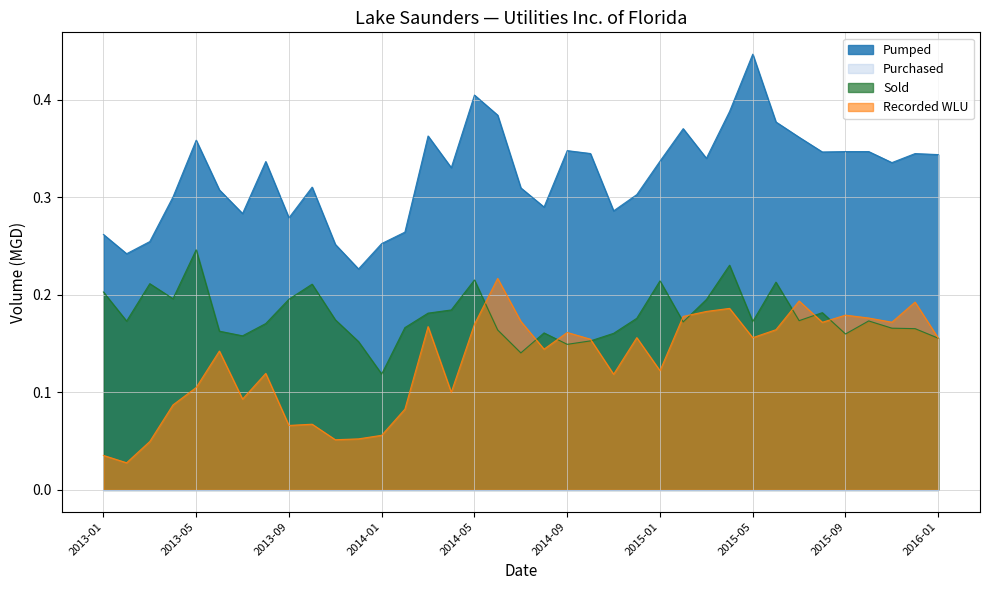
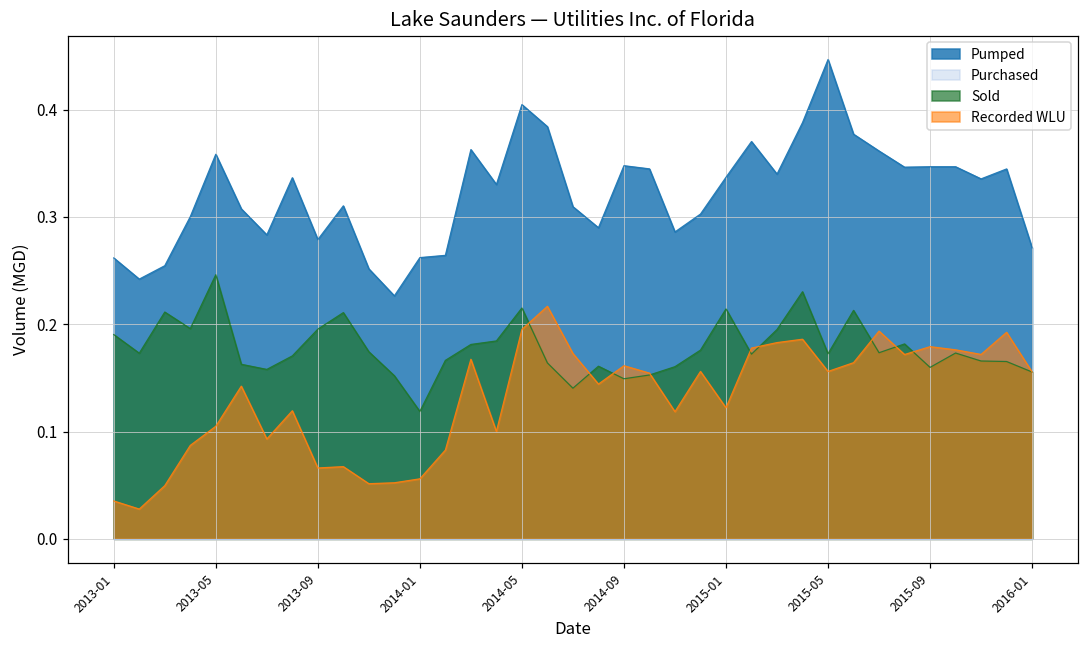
  {
    "Pumped": {
      "2013-01": 0.26,
      "2013-05": 0.36,
      "2013-09": 0.28,
-     "2014-01": 0.25,
+     "2014-01": 0.26,
      "2014-05": 0.40,
      "2014-09": 0.35,
      "2015-01": 0.34,
      "2015-05": 0.45,
      "2015-09": 0.35,
-     "2016-01": 0.34
+     "2016-01": 0.27
    },
    "Purchased": {
      "2013-01": 0.00,
      "2013-05": 0.00,
      "2013-09": 0.00,
      "2014-01": 0.00,
      "2014-05": 0.00,
      "2014-09": 0.00,
      "2015-01": 0.00,
      "2015-05": 0.00,
      "2015-09": 0.00,
      "2016-01": 0.00
    },
    "Sold": {
-     "2013-01": 0.20,
+     "2013-01": 0.19,
      "2013-05": 0.25,
      "2013-09": 0.20,
      "2014-01": 0.12,
      "2014-05": 0.22,
      "2014-09": 0.15,
      "2015-01": 0.21,
      "2015-05": 0.17,
      "2015-09": 0.16
    },
    "Recorded WLU": {
      "2013-01": 0.04,
      "2013-05": 0.10,
      "2013-09": 0.07,
      "2014-01": 0.06,
-     "2014-05": 0.17,
+     "2014-05": 0.20,
      "2014-09": 0.16,
      "2015-01": 0.12,
      "2015-05": 0.16,
      "2015-09": 0.18
    }
  }
